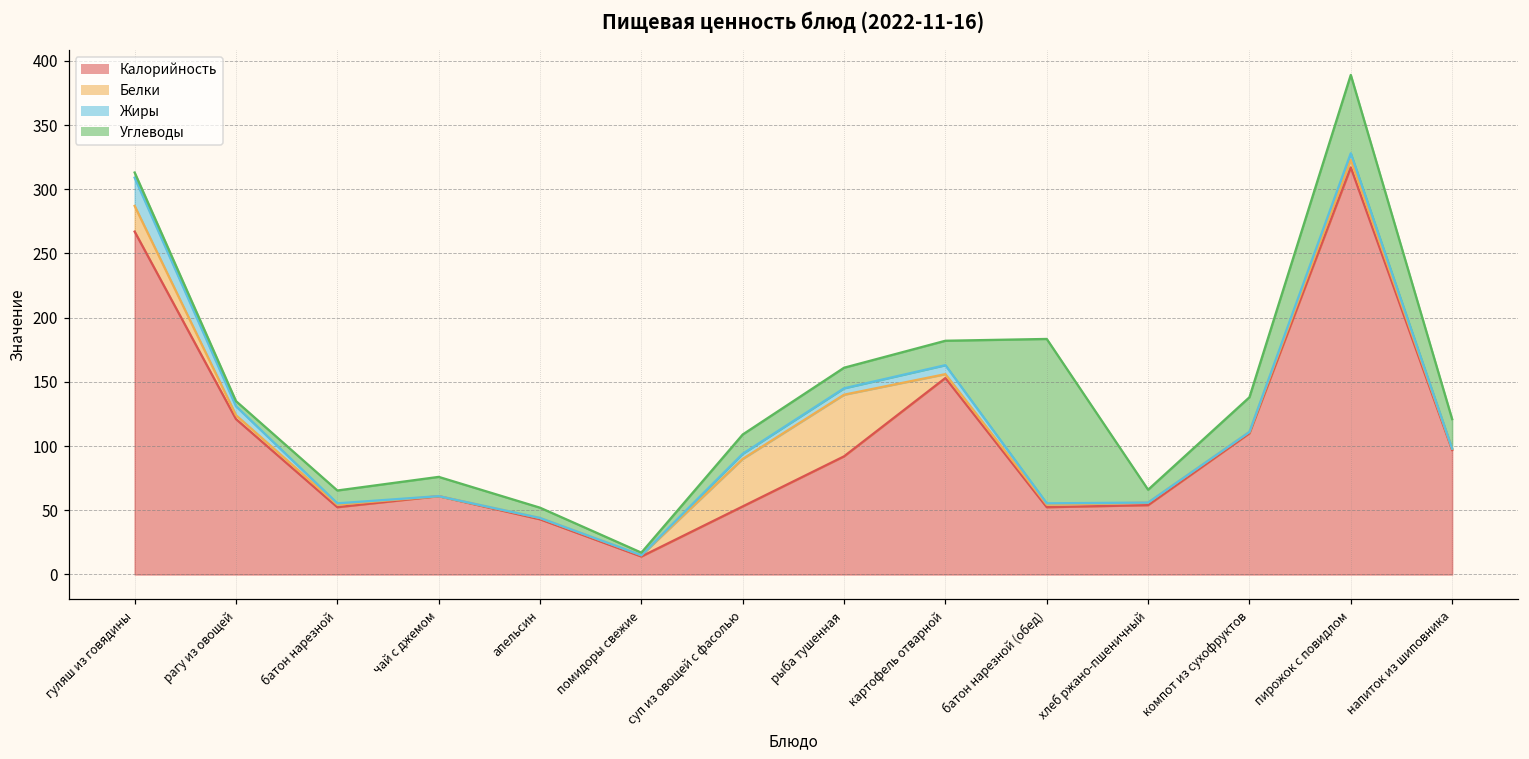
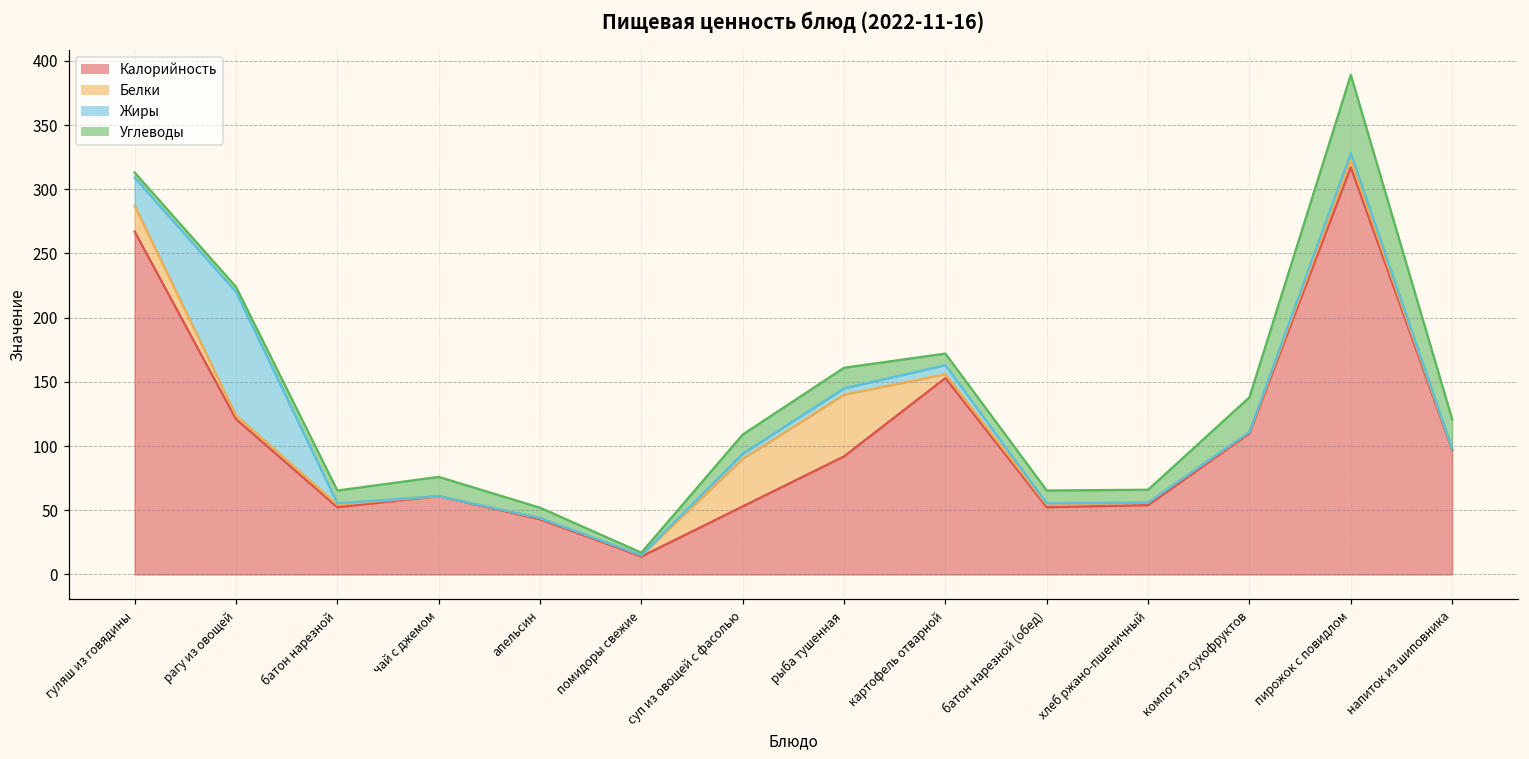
  {
    "Калорийность": {
      "гуляш из говядины": 267,
      "рагу из овощей": 121,
      "суп из овощей с фасолью": 53,
      "рыба тушенная": 92,
      "картофель отварной": 153,
      "пирожок с повидлом": 317
    },
    "Белки": {
      "гуляш из говядины": 20,
      "рагу из овощей": 3,
      "суп из овощей с фасолью": 37,
      "рыба тушенная": 48,
      "картофель отварной": 3,
      "пирожок с повидлом": 6
    },
    "Жиры": {
      "гуляш из говядины": 22,
-     "рагу из овощей": 7,
+     "рагу из овощей": 96,
      "суп из овощей с фасолью": 4,
      "рыба тушенная": 5,
      "картофель отварной": 7,
      "пирожок с повидлом": 5
    },
    "Углеводы": {
      "гуляш из говядины": 4,
      "рагу из овощей": 4,
      "батон нарезной": 10,
      "чай с джемом": 15,
      "апельсин": 8,
      "суп из овощей с фасолью": 15,
      "рыба тушенная": 16,
-     "картофель отварной": 19,
-     "батон нарезной (обед)": 128,
+     "картофель отварной": 9,
+     "батон нарезной (обед)": 10,
      "хлеб ржано-пшеничный": 10,
      "компот из сухофруктов": 27,
      "пирожок с повидлом": 61,
      "напиток из шиповника": 23
    }
  }
